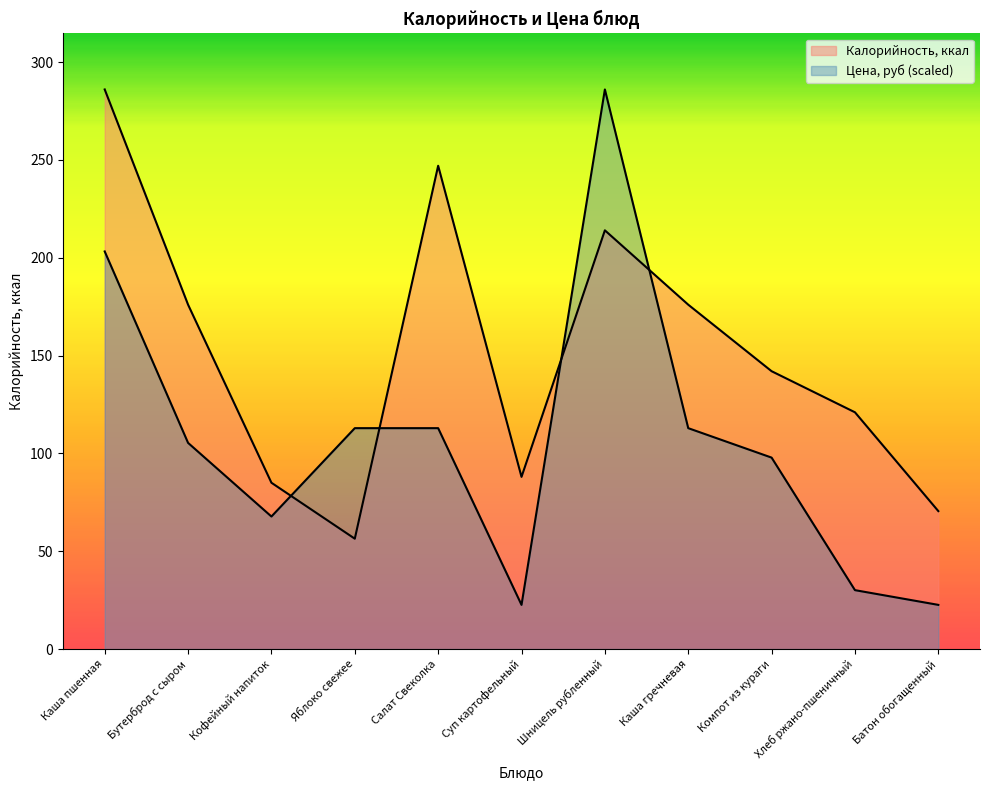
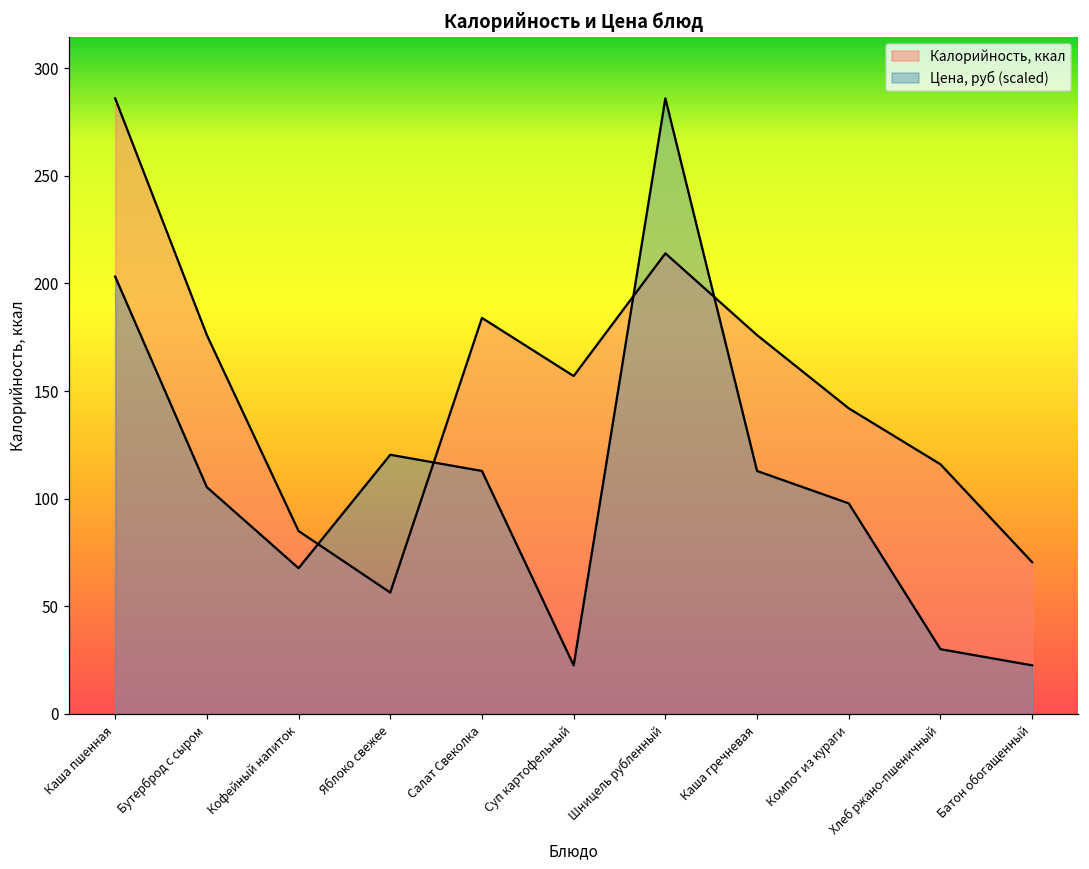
  {
    "Калорийность, ккал": {
      "Каша пшенная": 286,
      "Бутерброд с сыром": 176,
      "Кофейный напиток": 85,
      "Яблоко свежее": 56,
-     "Салат Свеколка": 247,
-     "Суп картофельный": 88,
+     "Салат Свеколка": 184,
+     "Суп картофельный": 157,
      "Шницель рубленный": 214,
      "Каша гречневая": 176,
      "Компот из кураги": 142,
-     "Хлеб ржано-пшеничный": 121,
+     "Хлеб ржано-пшеничный": 116,
      "Батон обогащенный": 71
    },
    "Цена, руб (scaled)": {
      "Каша пшенная": 203,
      "Бутерброд с сыром": 105,
      "Кофейный напиток": 68,
-     "Яблоко свежее": 113,
+     "Яблоко свежее": 120,
      "Салат Свеколка": 113,
      "Суп картофельный": 23,
      "Шницель рубленный": 286,
      "Каша гречневая": 113,
      "Компот из кураги": 98,
      "Хлеб ржано-пшеничный": 30,
      "Батон обогащенный": 23
    }
  }
